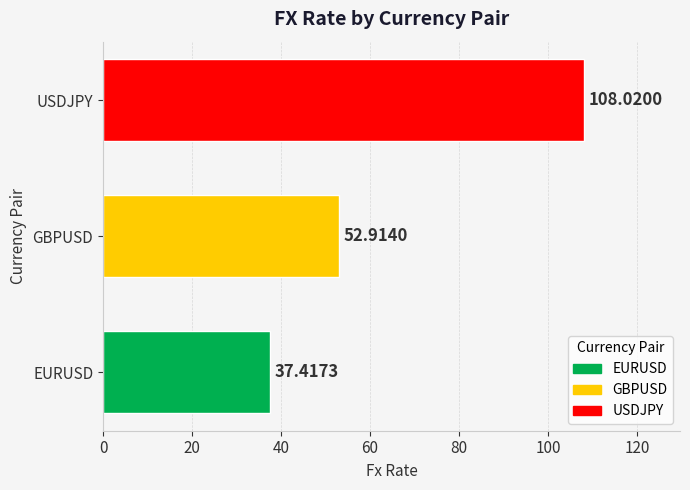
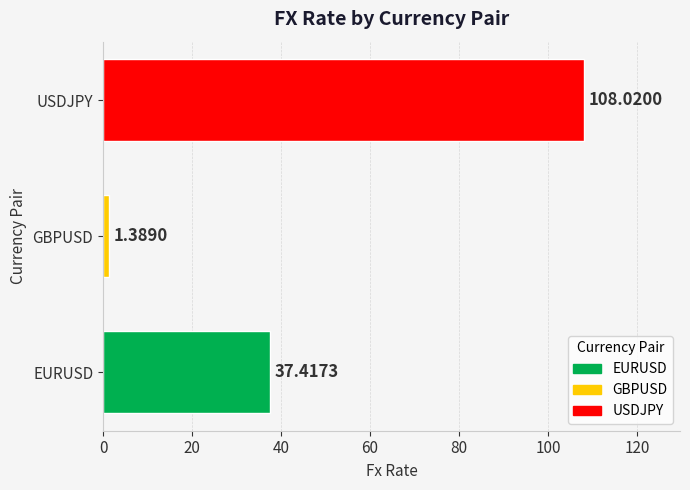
  {
    "USDJPY": 108.0200,
-   "GBPUSD": 52.9140,
+   "GBPUSD": 1.3890,
    "EURUSD": 37.4173
  }
